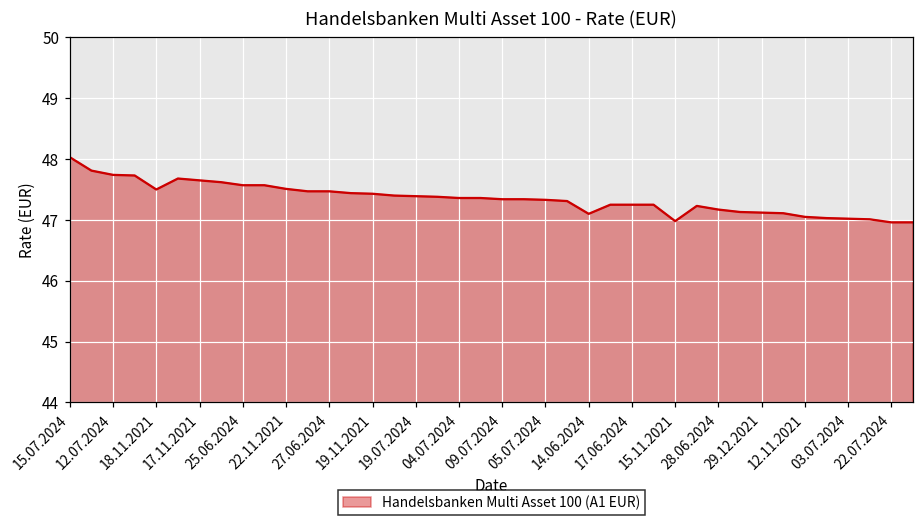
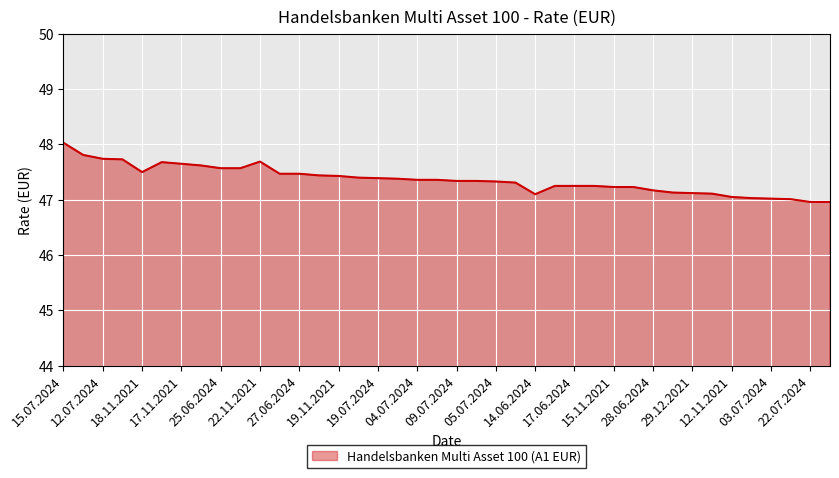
  {
    "15.07.2024": 48.0,
    "12.07.2024": 47.7,
    "18.11.2021": 47.5,
    "17.11.2021": 47.7,
    "25.06.2024": 47.6,
-   "22.11.2021": 47.5,
+   "22.11.2021": 47.7,
    "27.06.2024": 47.5,
    "19.11.2021": 47.4,
    "19.07.2024": 47.4,
    "04.07.2024": 47.4,
    "09.07.2024": 47.3,
    "05.07.2024": 47.3,
    "14.06.2024": 47.1,
    "17.06.2024": 47.3,
-   "15.11.2021": 47.0,
+   "15.11.2021": 47.2,
    "28.06.2024": 47.2,
    "29.12.2021": 47.1,
    "12.11.2021": 47.1,
    "03.07.2024": 47.0,
    "22.07.2024": 47.0
  }
